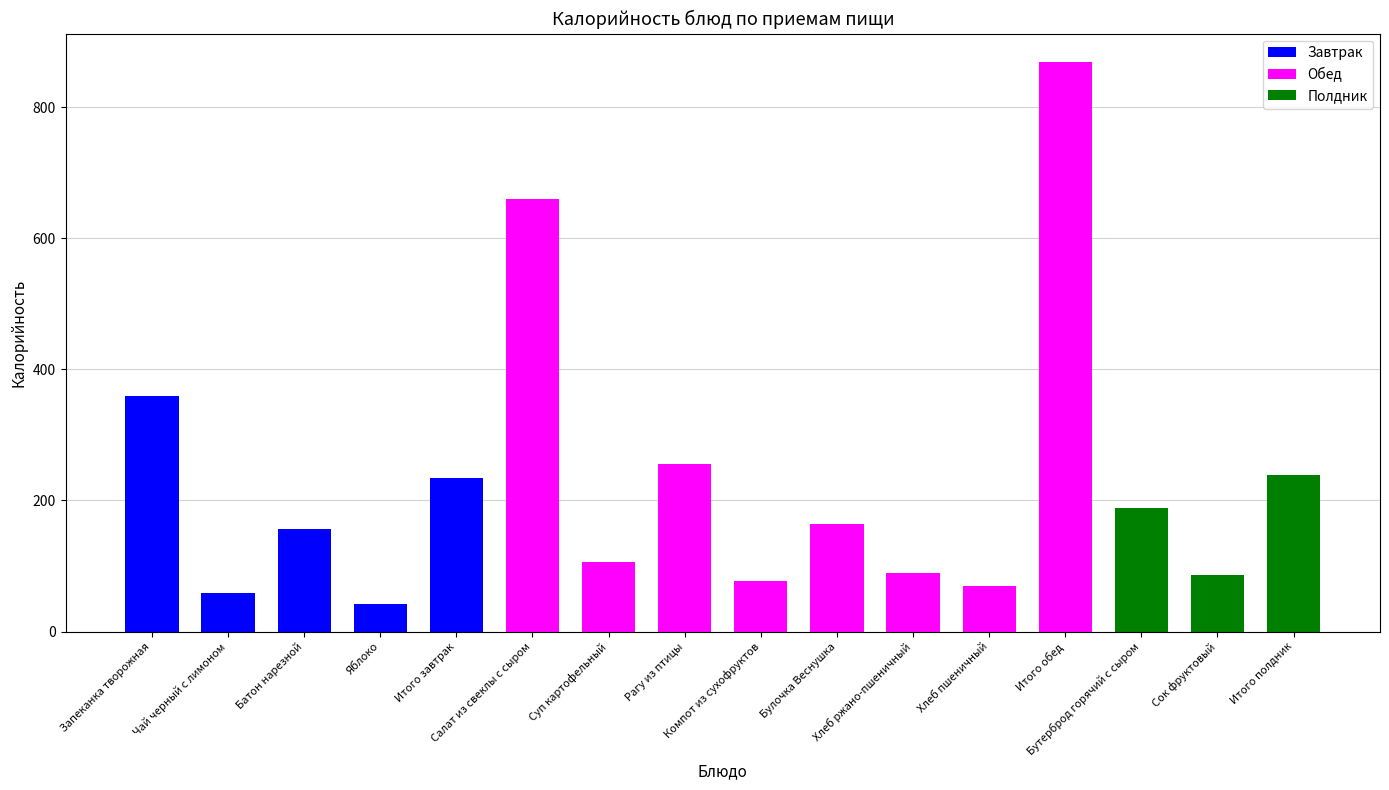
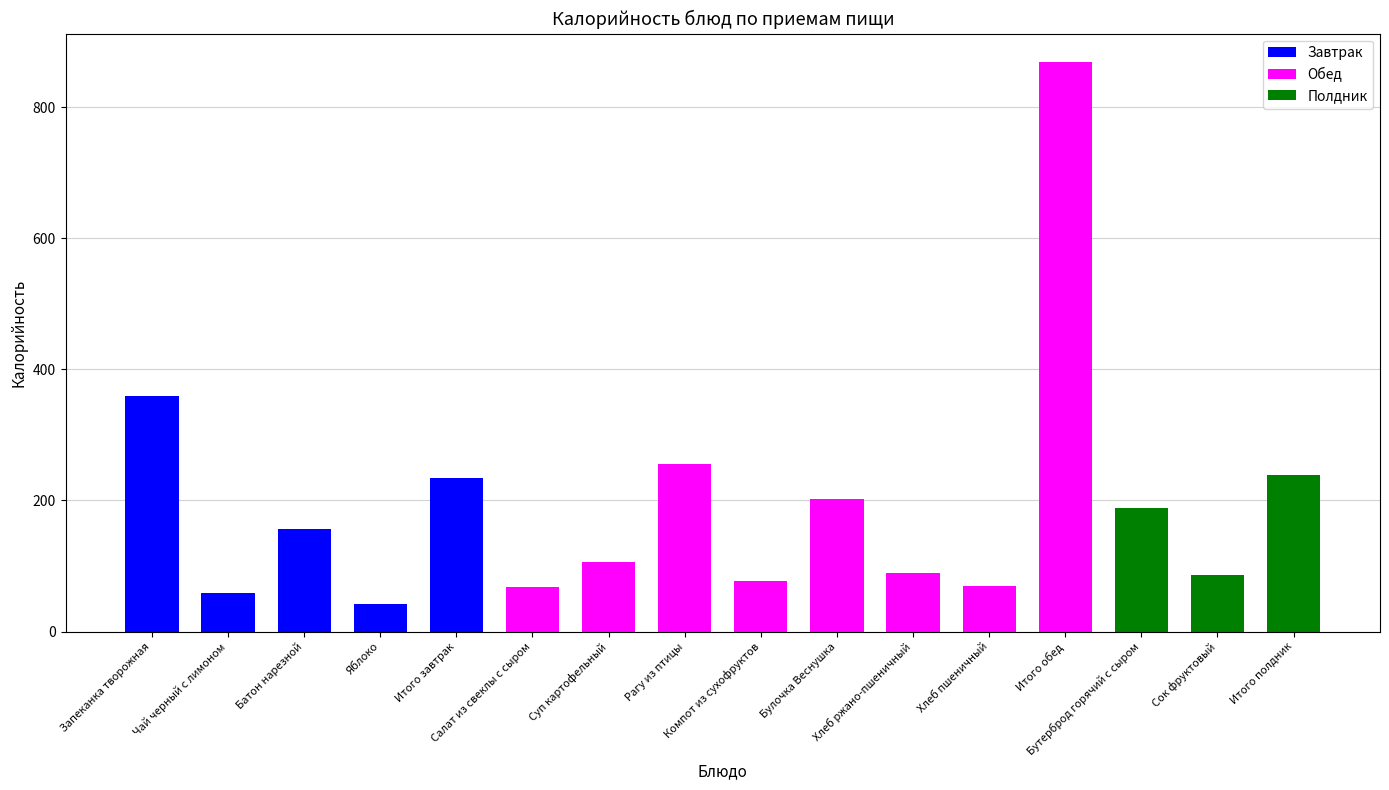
  {
    "Запеканка творожная": 360,
    "Чай черный с лимоном": 60,
    "Батон нарезной": 160,
    "Яблоко": 40,
    "Итого завтрак": 230,
-   "Салат из свеклы с сыром": 660,
+   "Салат из свеклы с сыром": 70,
    "Суп картофельный": 110,
    "Рагу из птицы": 260,
    "Компот из сухофруктов": 80,
-   "Булочка Веснушка": 160,
+   "Булочка Веснушка": 200,
    "Хлеб ржано-пшеничный": 90,
    "Хлеб пшеничный": 70,
    "Итого обед": 870,
    "Бутерброд горячий с сыром": 190,
    "Сок фруктовый": 90,
    "Итого полдник": 240
  }
